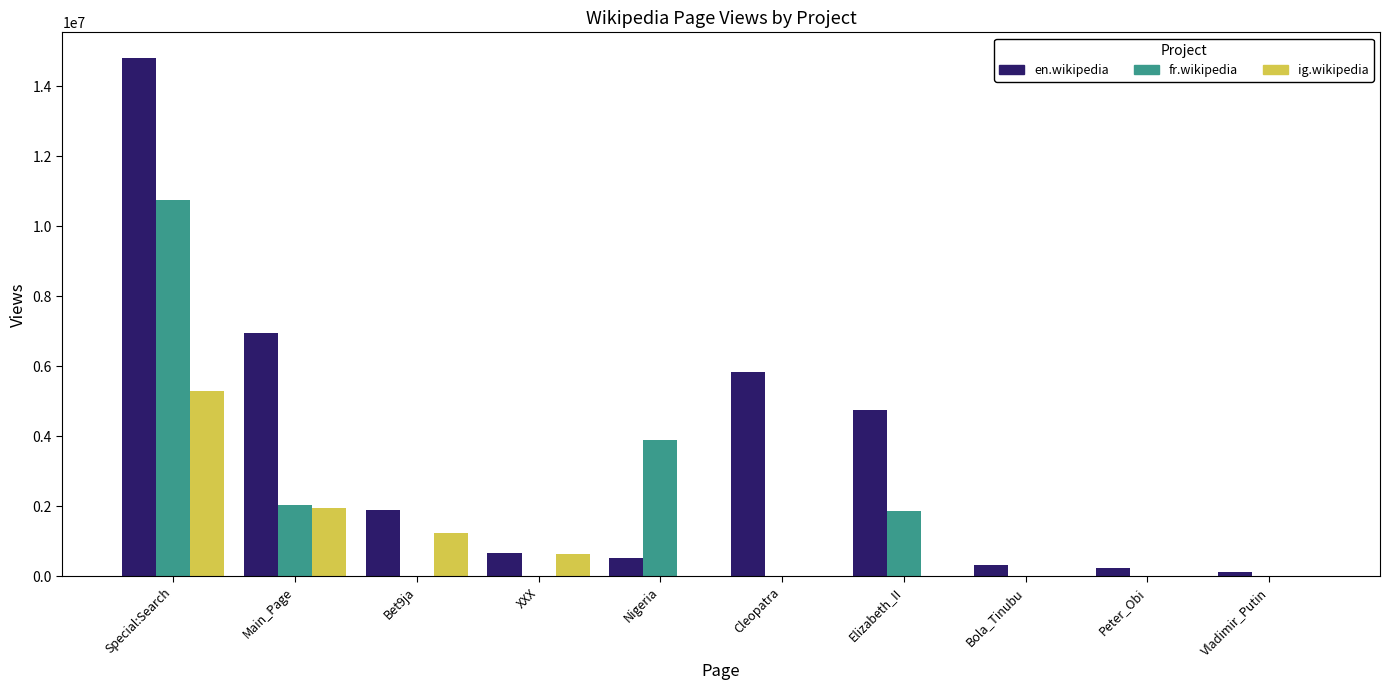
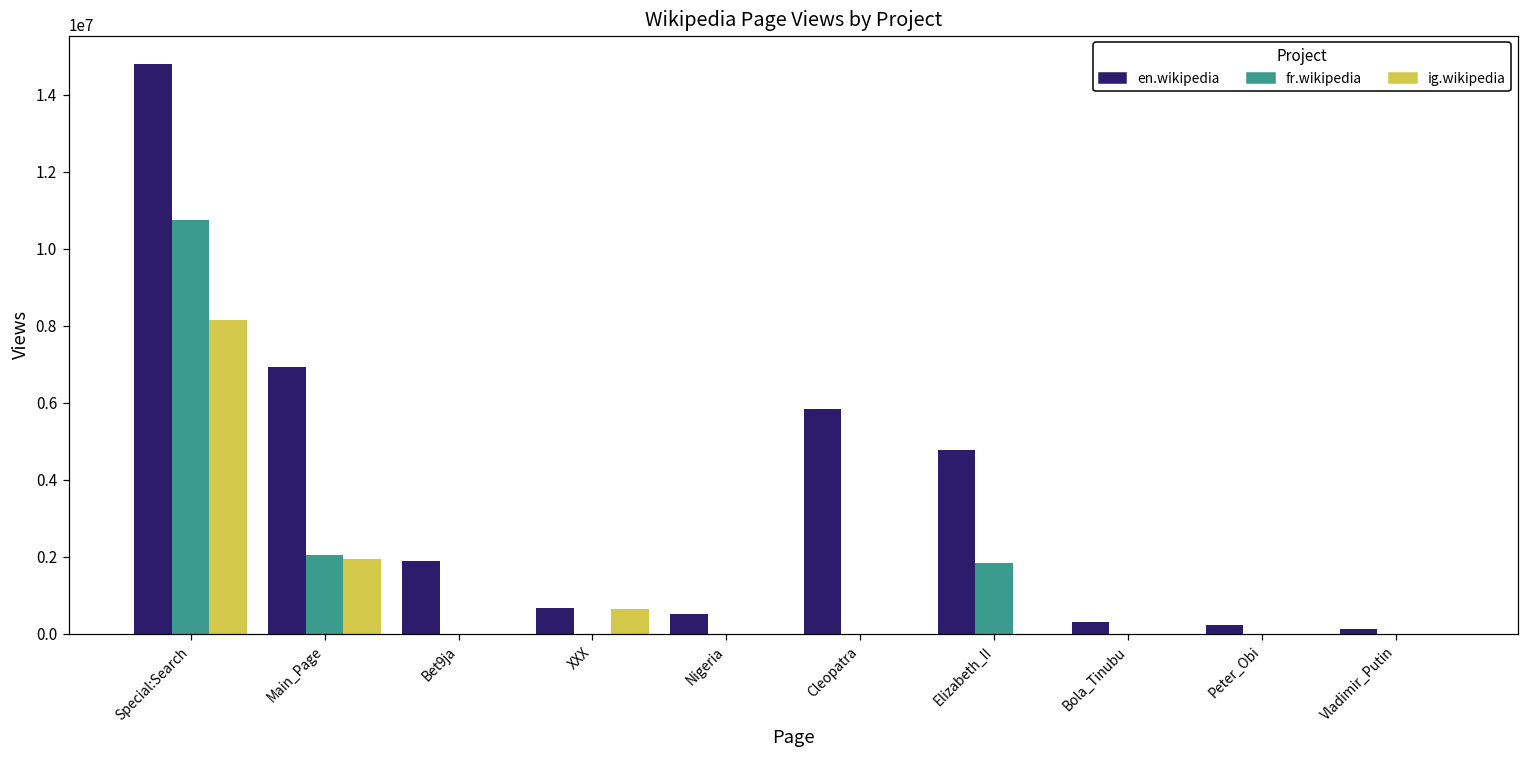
  {
    "en.wikipedia": {
      "Special:Search": 14800000,
      "Main_Page": 6900000,
      "Bet9ja": 1900000,
      "XXX": 700000,
      "Nigeria": 500000,
      "Cleopatra": 5800000,
      "Elizabeth_II": 4800000,
      "Bola_Tinubu": 300000,
      "Peter_Obi": 200000,
      "Vladimir_Putin": 100000
    },
    "fr.wikipedia": {
      "Special:Search": 10800000,
      "Main_Page": 2000000,
      "Bet9ja": 0,
      "XXX": 0,
-     "Nigeria": 3900000,
+     "Nigeria": 0,
      "Cleopatra": 0,
      "Elizabeth_II": 1900000,
      "Bola_Tinubu": 0,
      "Peter_Obi": 0,
      "Vladimir_Putin": 0
    },
    "ig.wikipedia": {
-     "Special:Search": 5300000,
+     "Special:Search": 8200000,
      "Main_Page": 1900000,
-     "Bet9ja": 1200000,
+     "Bet9ja": 0,
      "XXX": 600000,
      "Nigeria": 0,
      "Cleopatra": 0,
      "Elizabeth_II": 0,
      "Bola_Tinubu": 0,
      "Peter_Obi": 0,
      "Vladimir_Putin": 0
    }
  }
